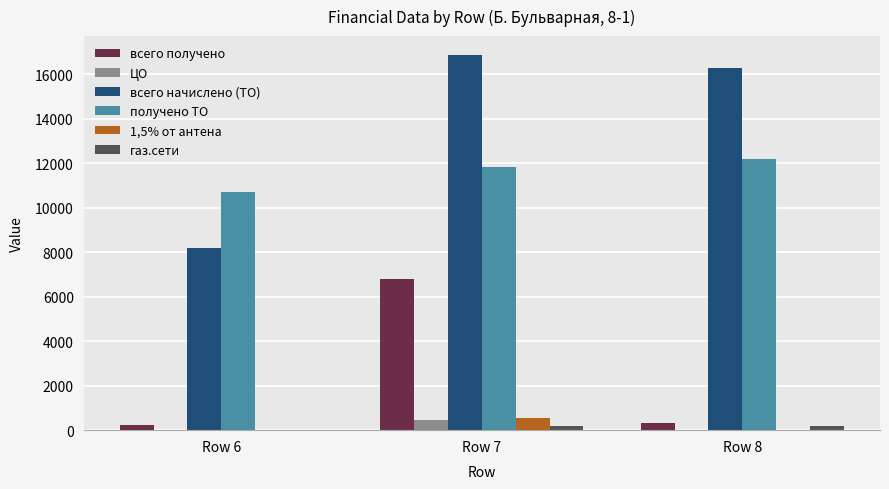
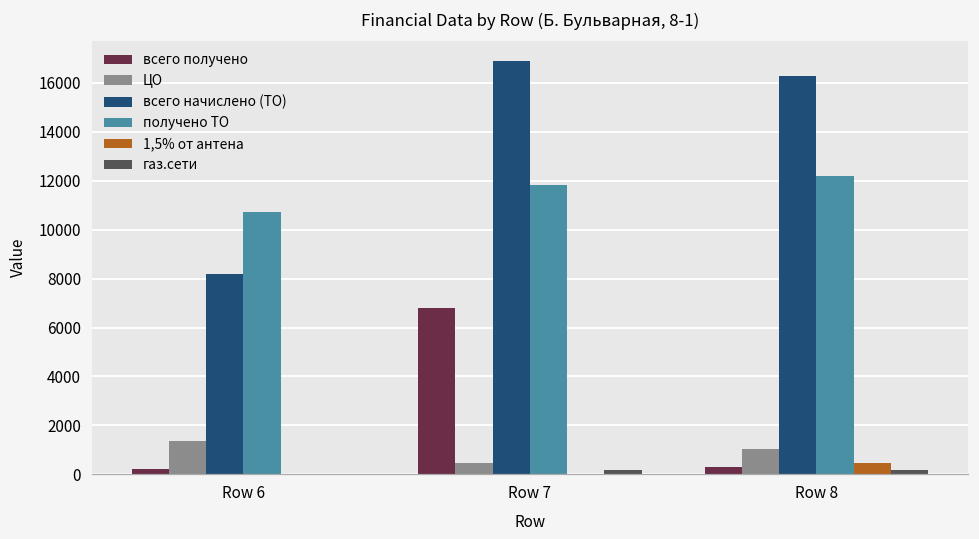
  {
    "ЦО": {
-     "Row 6": 0,
+     "Row 6": 1400,
      "Row 7": 500,
-     "Row 8": 0
+     "Row 8": 1000
    },
    "всего начислено (ТО)": {
      "Row 6": 8200,
      "Row 7": 16900,
      "Row 8": 16300
    },
    "получено ТО": {
      "Row 6": 10700,
      "Row 7": 11800,
      "Row 8": 12200
    },
    "1,5% от антена": {
-     "Row 7": 500,
-     "Row 8": 0
+     "Row 7": 0,
+     "Row 8": 500
    }
  }
